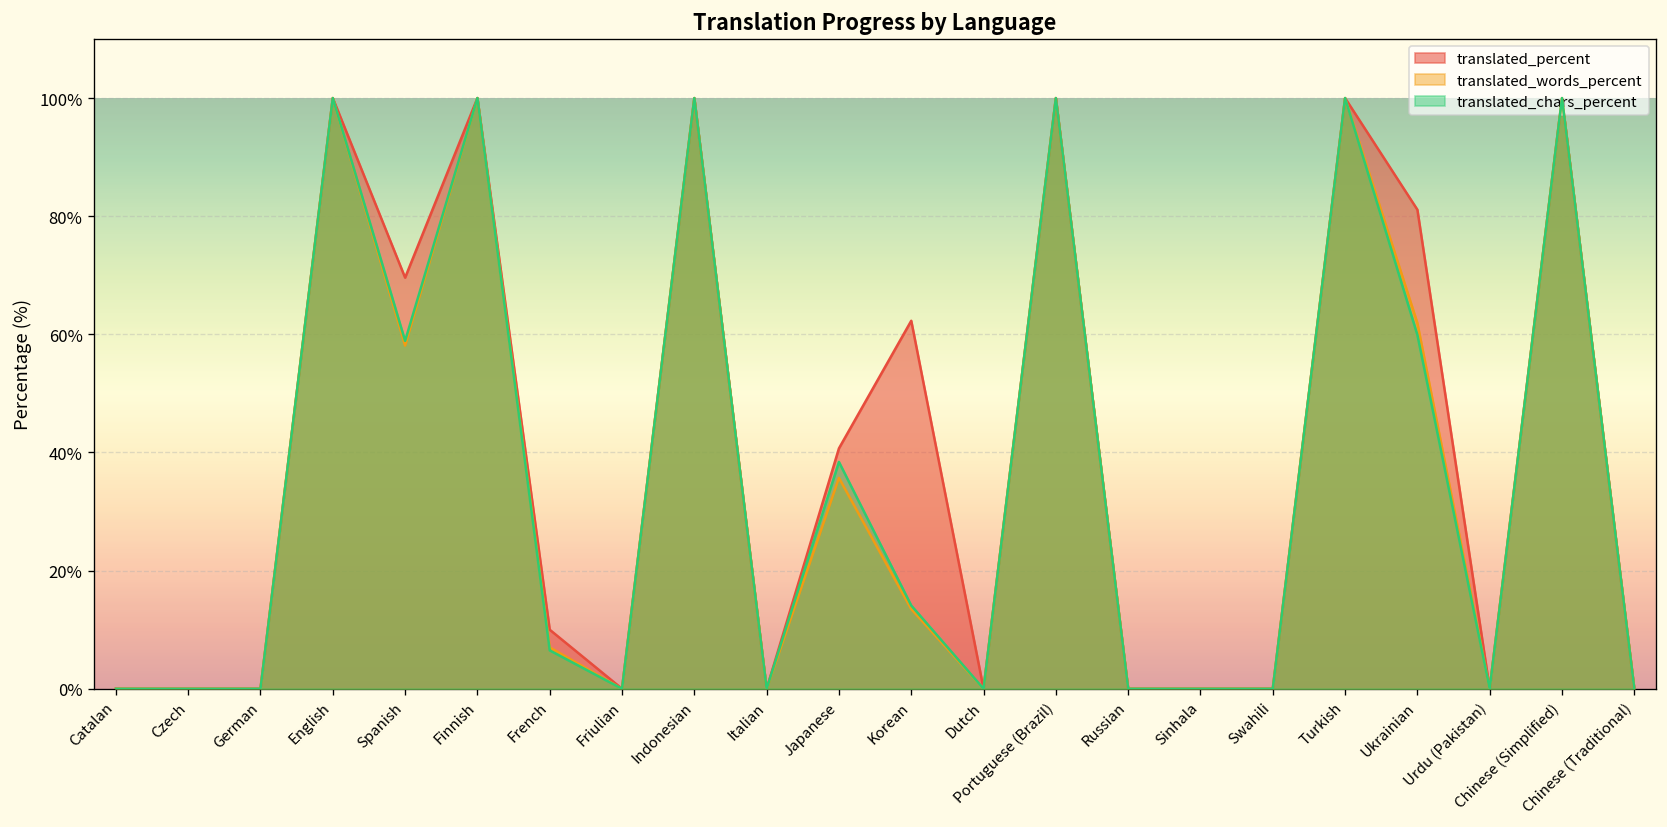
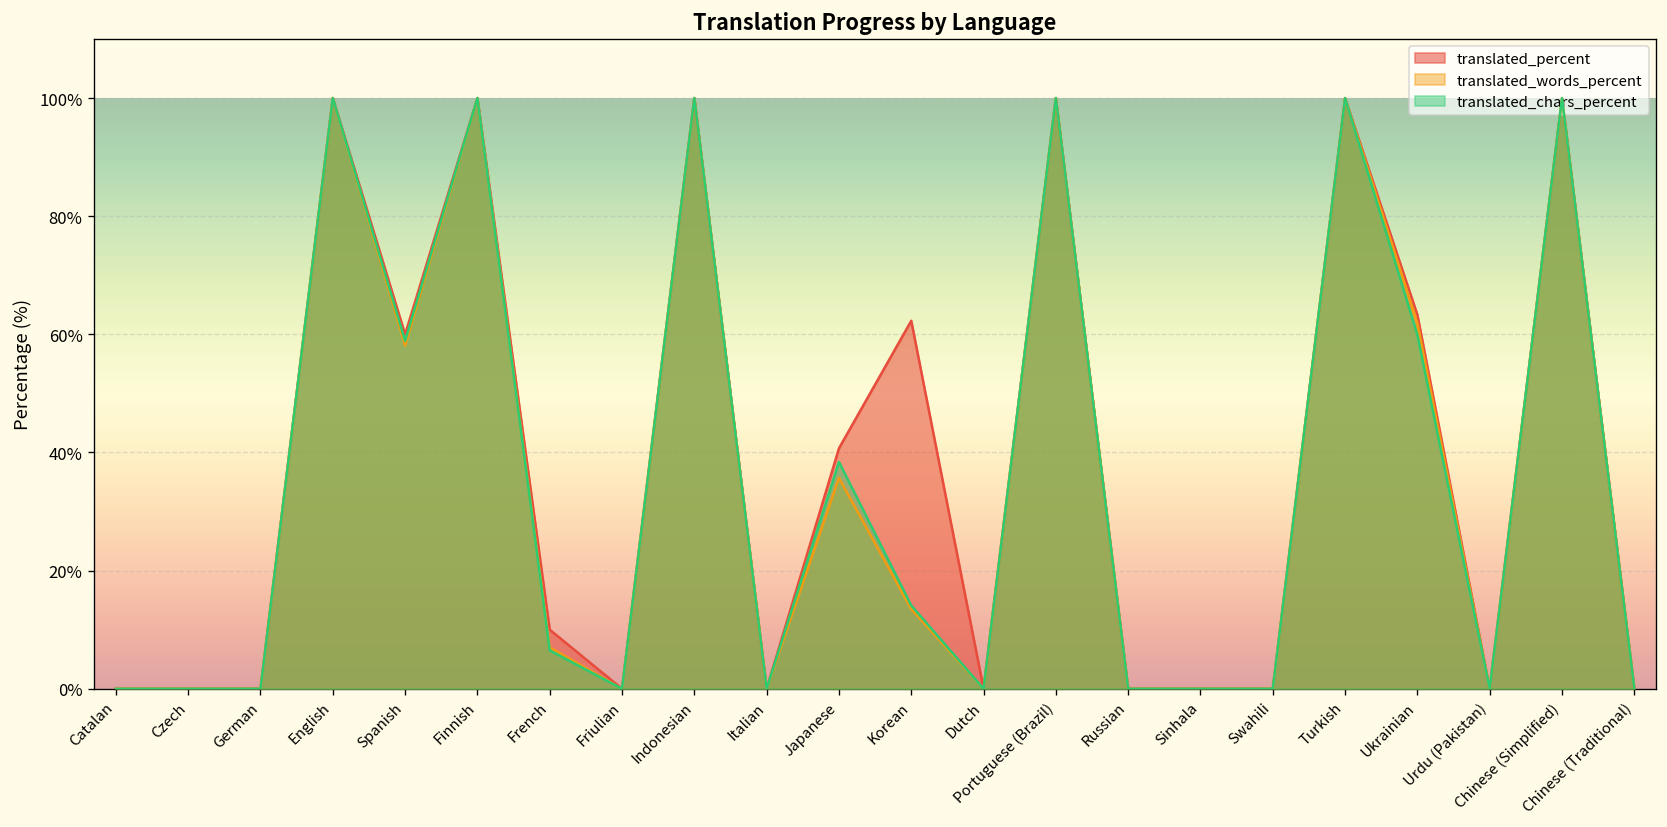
  {
    "translated_percent": {
-     "Spanish": "70%",
+     "Spanish": "60%",
      "French": "10%",
      "Japanese": "41%",
      "Korean": "62%",
-     "Ukrainian": "81%"
+     "Ukrainian": "63%"
    },
    "translated_words_percent": {
      "Spanish": "58%",
      "Japanese": "36%",
      "Korean": "14%",
      "Ukrainian": "62%"
    },
    "translated_chars_percent": {
      "Spanish": "59%",
      "Japanese": "38%",
      "Korean": "14%",
      "Ukrainian": "60%"
    }
  }
